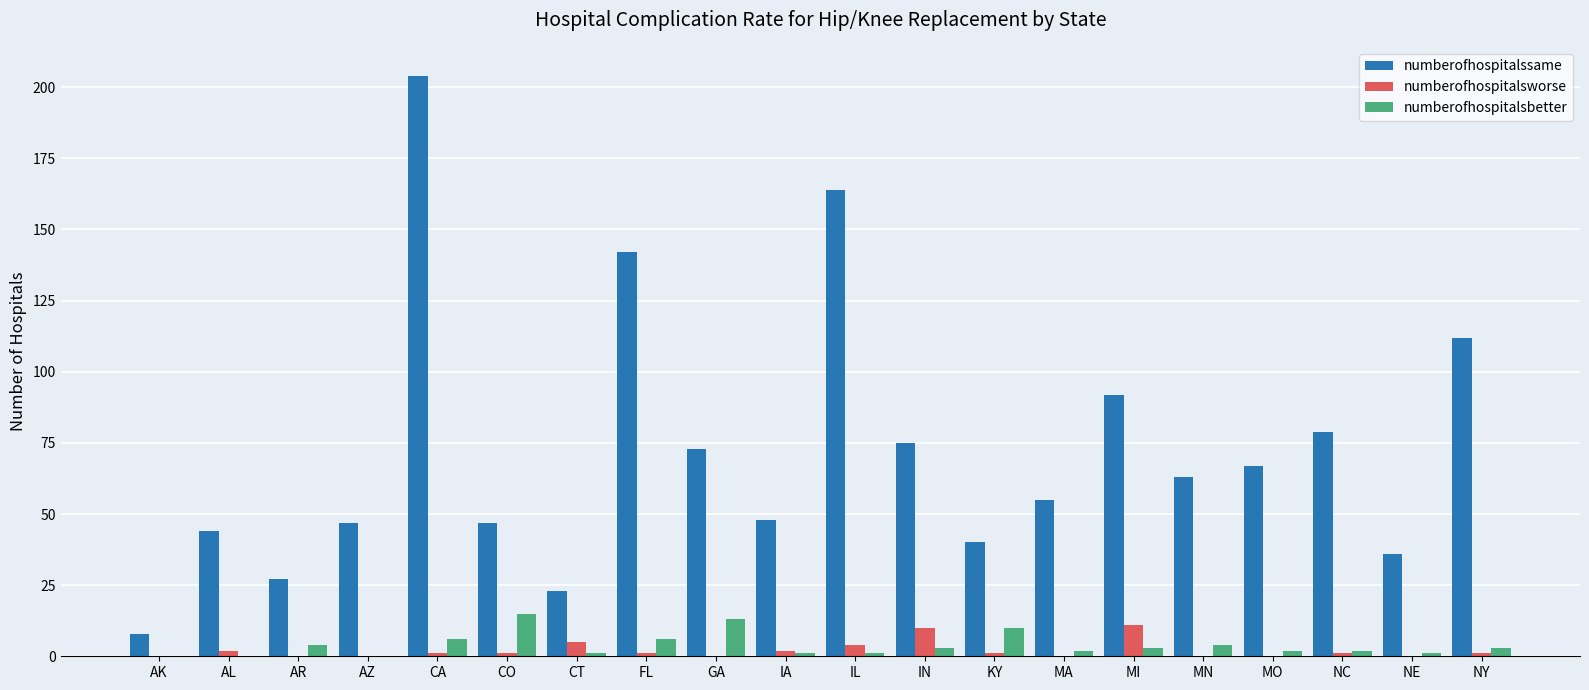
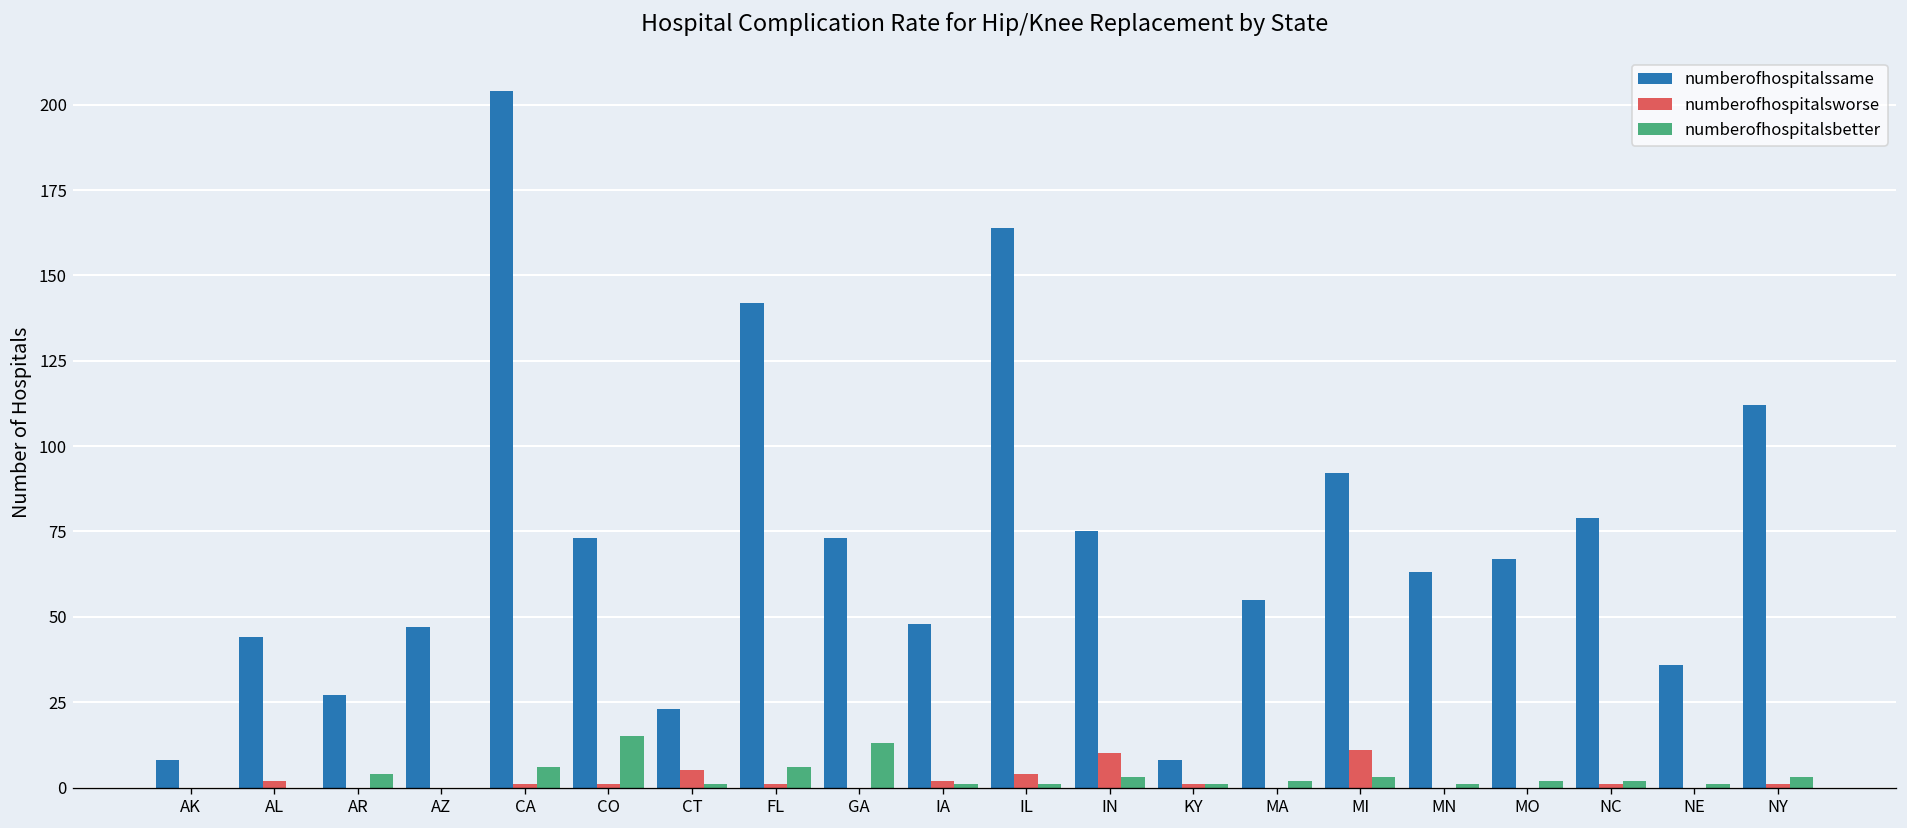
  {
    "numberofhospitalssame": {
      "AK": 8,
      "AL": 44,
      "AR": 27,
      "AZ": 47,
      "CA": 204,
-     "CO": 47,
+     "CO": 73,
      "CT": 23,
      "FL": 142,
      "GA": 73,
      "IA": 48,
      "IL": 164,
      "IN": 75,
-     "KY": 40,
+     "KY": 8,
      "MA": 55,
      "MI": 92,
      "MN": 63,
      "MO": 67,
      "NC": 79,
      "NE": 36,
      "NY": 112
    },
    "numberofhospitalsworse": {
      "AK": 0,
      "AL": 2,
      "AR": 0,
      "AZ": 0,
      "CA": 1,
      "CO": 1,
      "CT": 5,
      "FL": 1,
      "GA": 0,
      "IA": 2,
      "IL": 4,
      "IN": 10,
      "KY": 1,
      "MA": 0,
      "MI": 11,
      "MN": 0,
      "MO": 0,
      "NC": 1,
      "NE": 0,
      "NY": 1
    },
    "numberofhospitalsbetter": {
      "AK": 0,
      "AL": 0,
      "AR": 4,
      "AZ": 0,
      "CA": 6,
      "CO": 15,
      "CT": 1,
      "FL": 6,
      "GA": 13,
      "IA": 1,
      "IL": 1,
      "IN": 3,
-     "KY": 10,
+     "KY": 1,
      "MA": 2,
      "MI": 3,
-     "MN": 4,
+     "MN": 1,
      "MO": 2,
      "NC": 2,
      "NE": 1,
      "NY": 3
    }
  }
